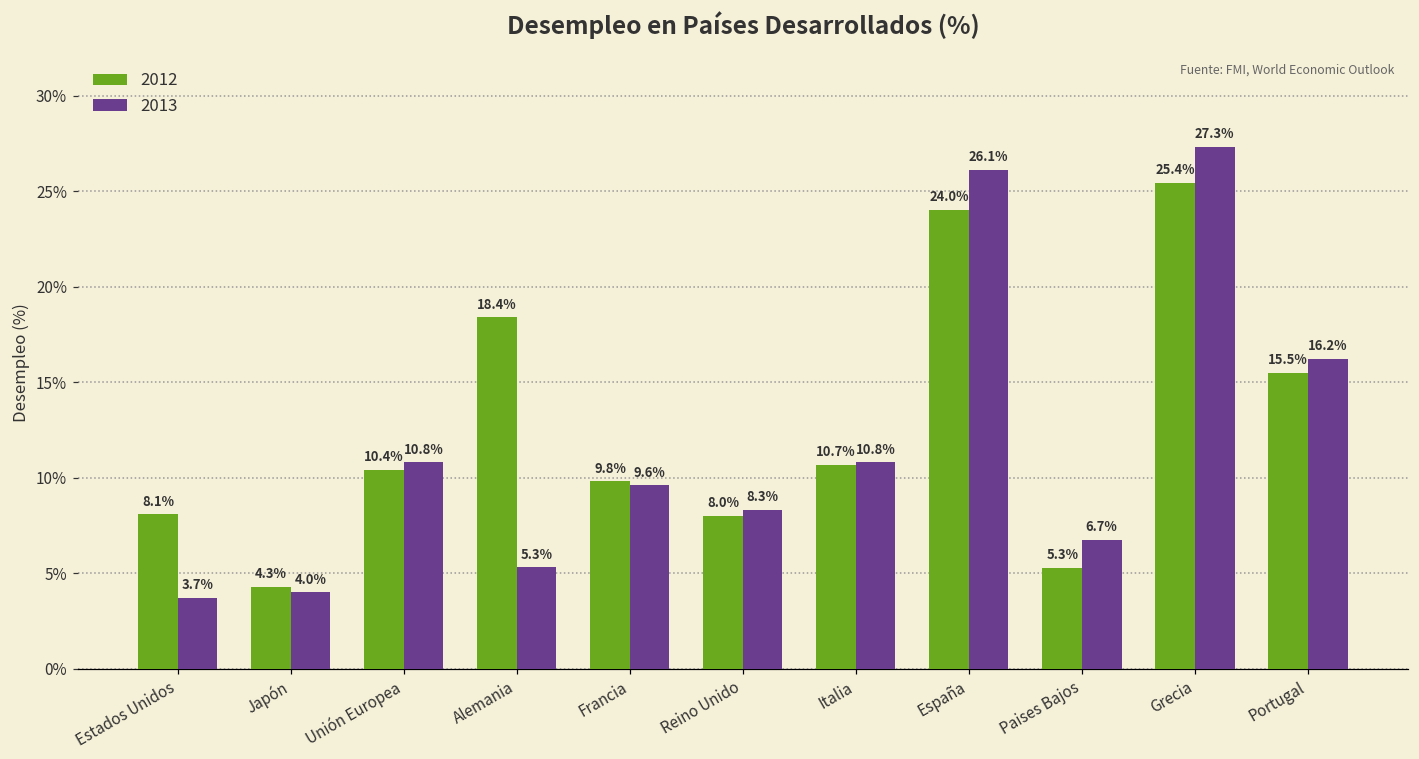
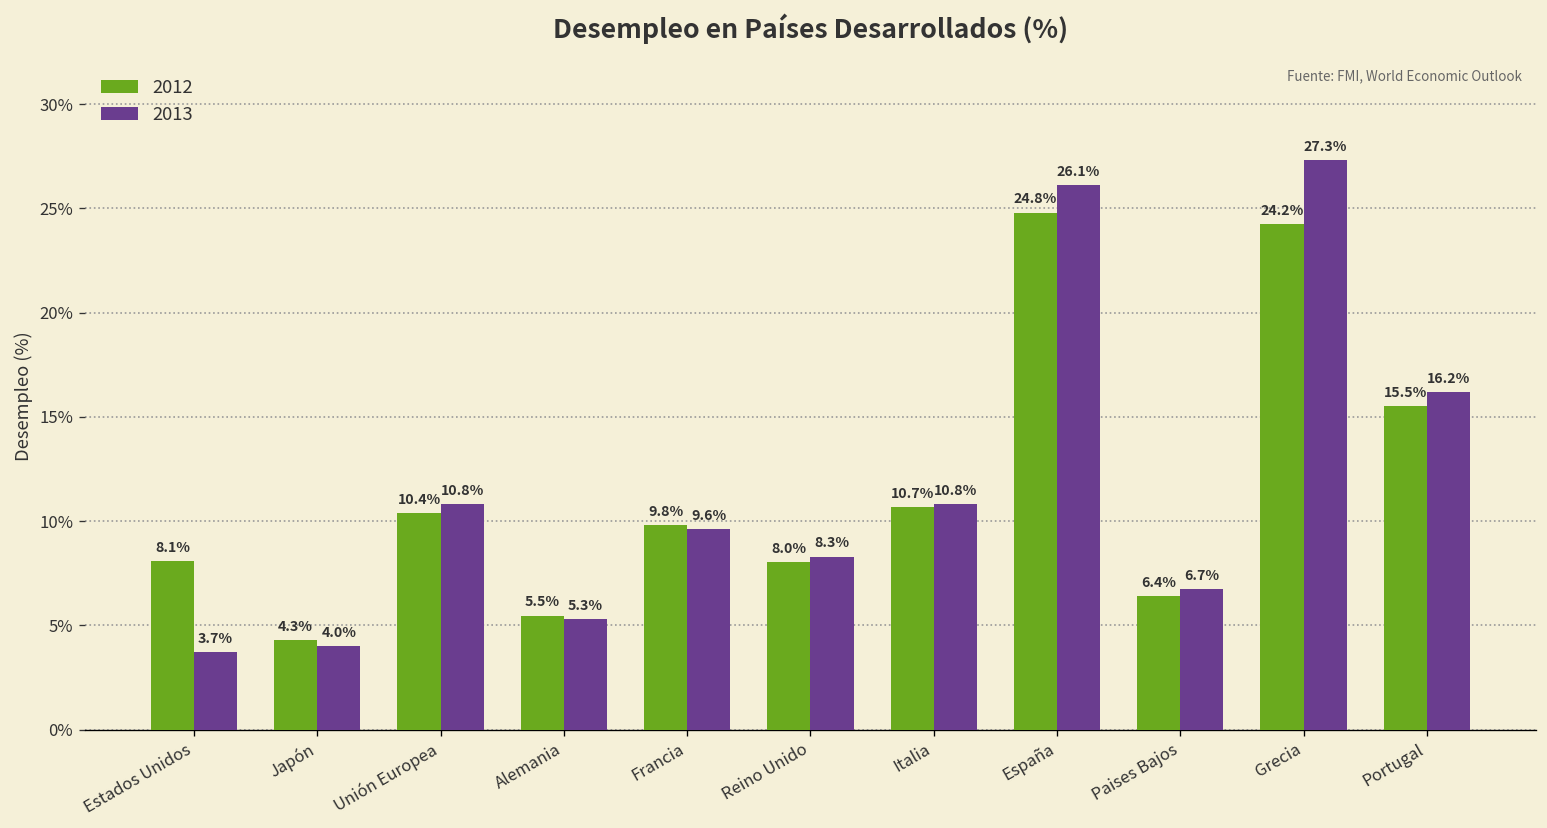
  {
    "2012": {
      "Estados Unidos": "8.1%",
      "Japón": "4.3%",
      "Unión Europea": "10.4%",
-     "Alemania": "18.4%",
+     "Alemania": "5.5%",
      "Francia": "9.8%",
      "Reino Unido": "8.0%",
      "Italia": "10.7%",
-     "España": "24.0%",
-     "Paises Bajos": "5.3%",
-     "Grecia": "25.4%",
+     "España": "24.8%",
+     "Paises Bajos": "6.4%",
+     "Grecia": "24.2%",
      "Portugal": "15.5%"
    },
    "2013": {
      "Estados Unidos": "3.7%",
      "Japón": "4.0%",
      "Unión Europea": "10.8%",
      "Alemania": "5.3%",
      "Francia": "9.6%",
      "Reino Unido": "8.3%",
      "Italia": "10.8%",
      "España": "26.1%",
      "Paises Bajos": "6.7%",
      "Grecia": "27.3%",
      "Portugal": "16.2%"
    }
  }
